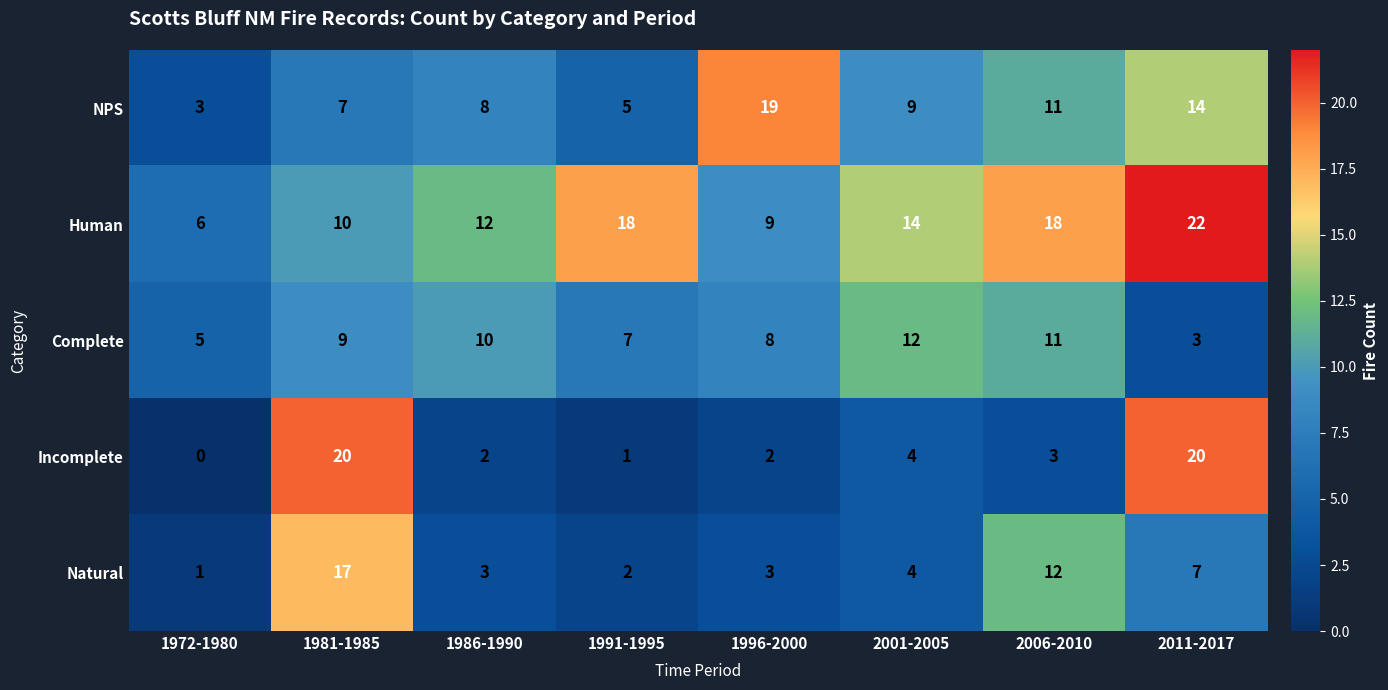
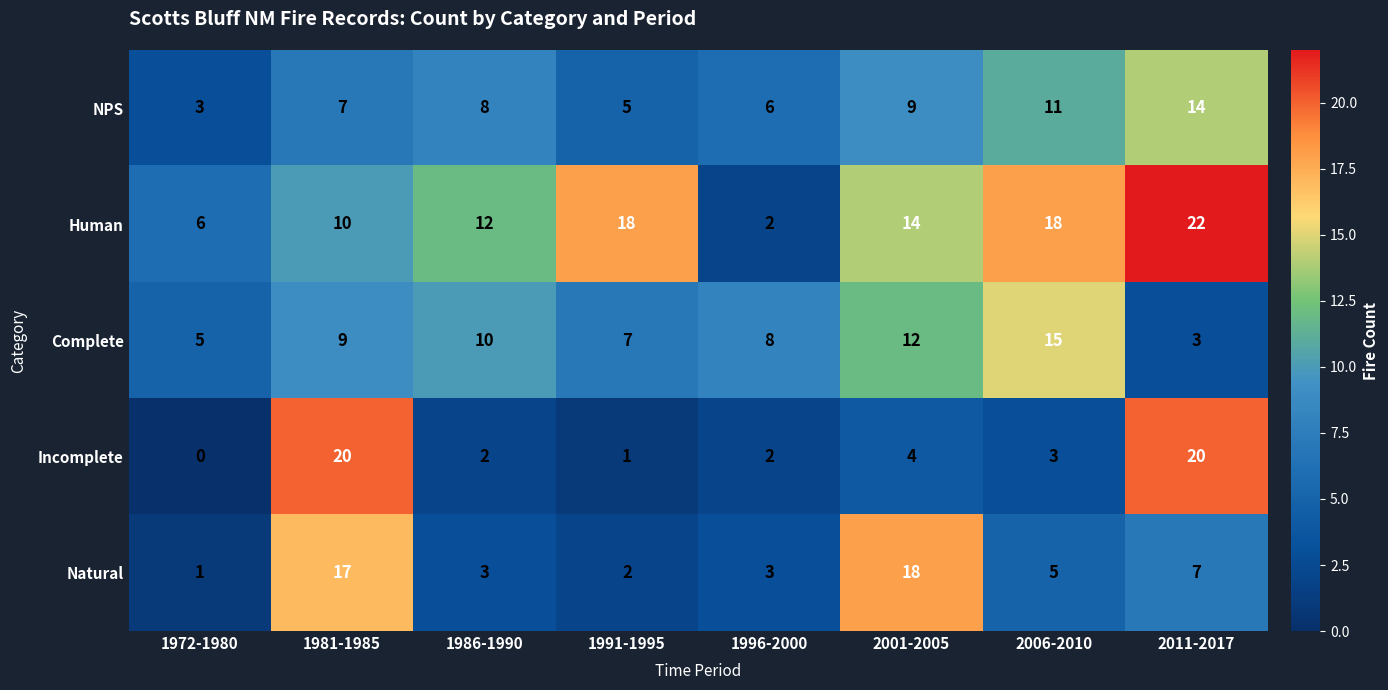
  {
    "NPS": {
      "1972-1980": 3,
      "1981-1985": 7,
      "1986-1990": 8,
      "1991-1995": 5,
-     "1996-2000": 19,
+     "1996-2000": 6,
      "2001-2005": 9,
      "2006-2010": 11,
      "2011-2017": 14
    },
    "Human": {
      "1972-1980": 6,
      "1981-1985": 10,
      "1986-1990": 12,
      "1991-1995": 18,
-     "1996-2000": 9,
+     "1996-2000": 2,
      "2001-2005": 14,
      "2006-2010": 18,
      "2011-2017": 22
    },
    "Complete": {
      "1972-1980": 5,
      "1981-1985": 9,
      "1986-1990": 10,
      "1991-1995": 7,
      "1996-2000": 8,
      "2001-2005": 12,
-     "2006-2010": 11,
+     "2006-2010": 15,
      "2011-2017": 3
    },
    "Incomplete": {
      "1972-1980": 0,
      "1981-1985": 20,
      "1986-1990": 2,
      "1991-1995": 1,
      "1996-2000": 2,
      "2001-2005": 4,
      "2006-2010": 3,
      "2011-2017": 20
    },
    "Natural": {
      "1972-1980": 1,
      "1981-1985": 17,
      "1986-1990": 3,
      "1991-1995": 2,
      "1996-2000": 3,
-     "2001-2005": 4,
-     "2006-2010": 12,
+     "2001-2005": 18,
+     "2006-2010": 5,
      "2011-2017": 7
    }
  }
